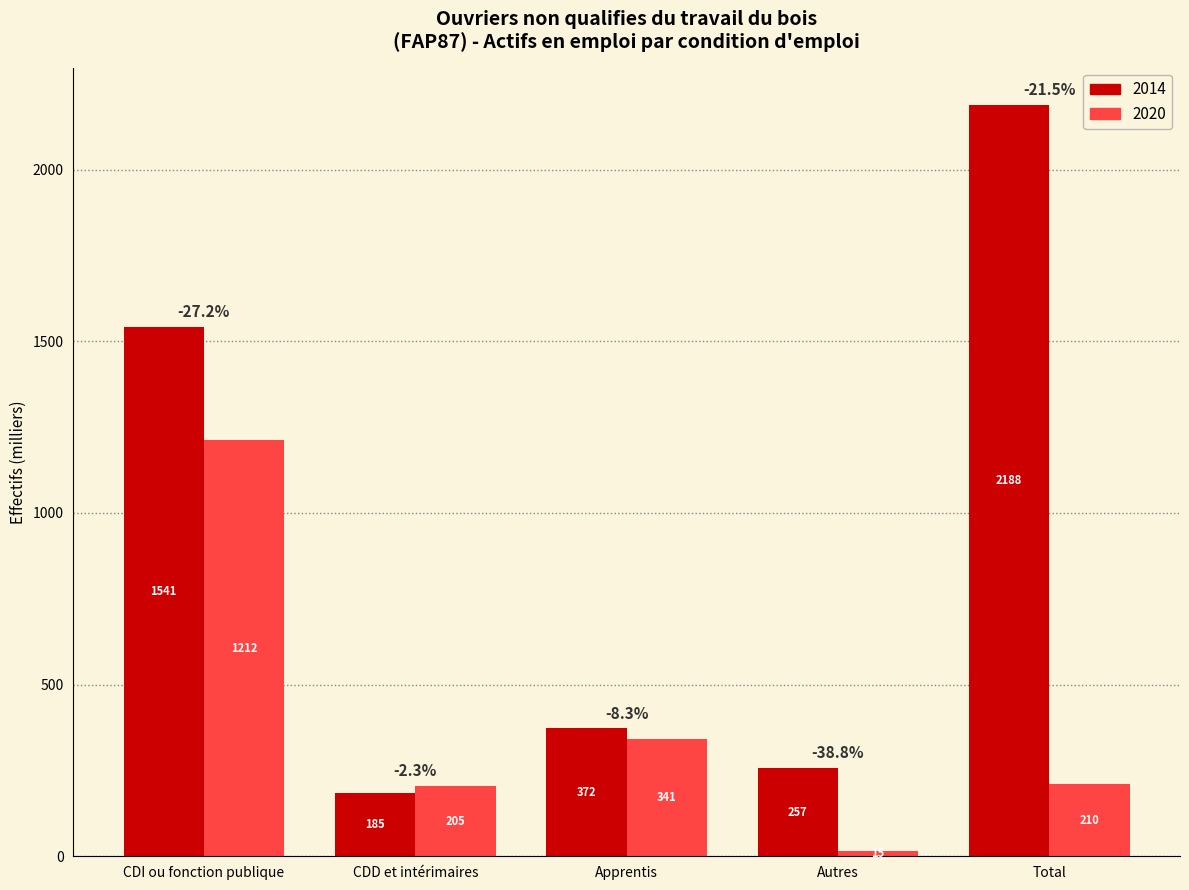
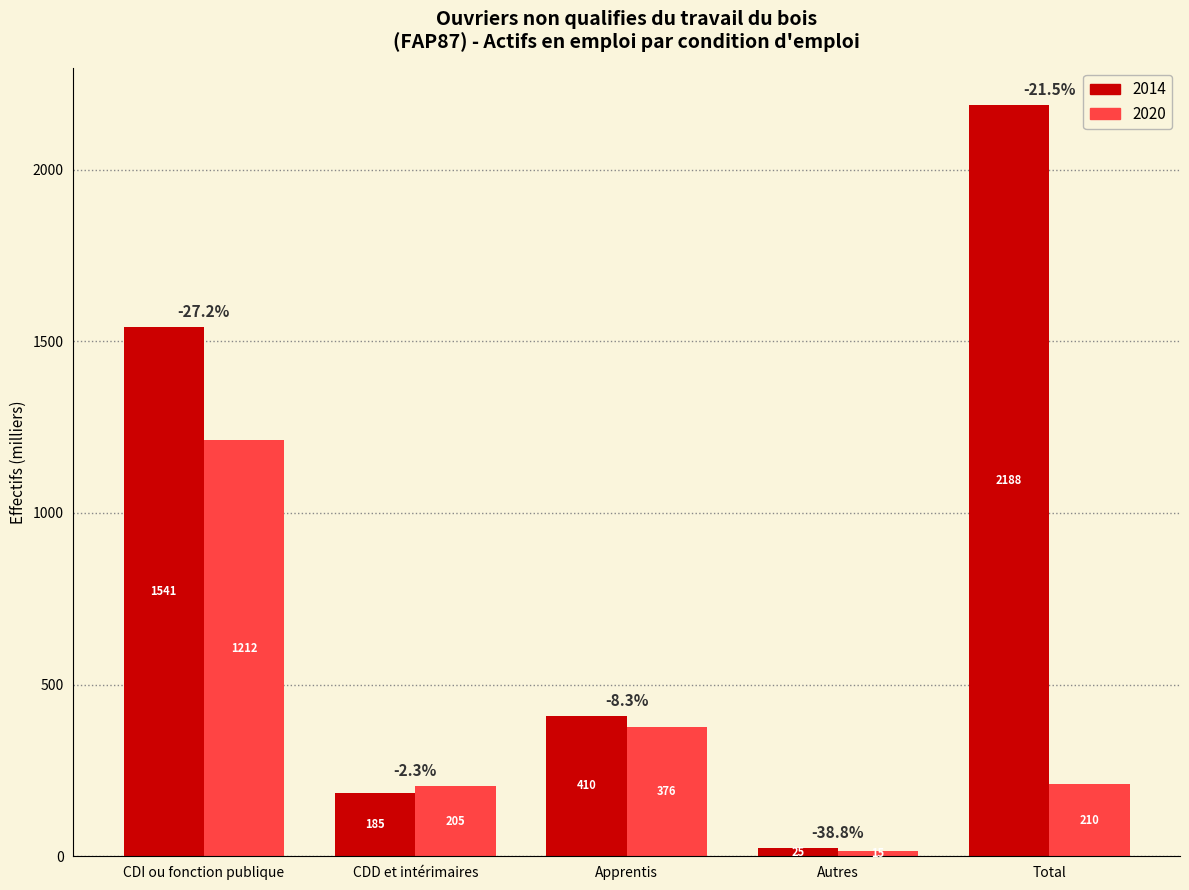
  {
    "2014": {
      "CDI ou fonction publique": 1541,
      "CDD et intérimaires": 185,
-     "Apprentis": 372,
-     "Autres": 257,
+     "Apprentis": 410,
+     "Autres": 25,
      "Total": 2188
    },
    "2020": {
      "CDI ou fonction publique": 1212,
      "CDD et intérimaires": 205,
-     "Apprentis": 341,
+     "Apprentis": 376,
      "Total": 210
    }
  }
